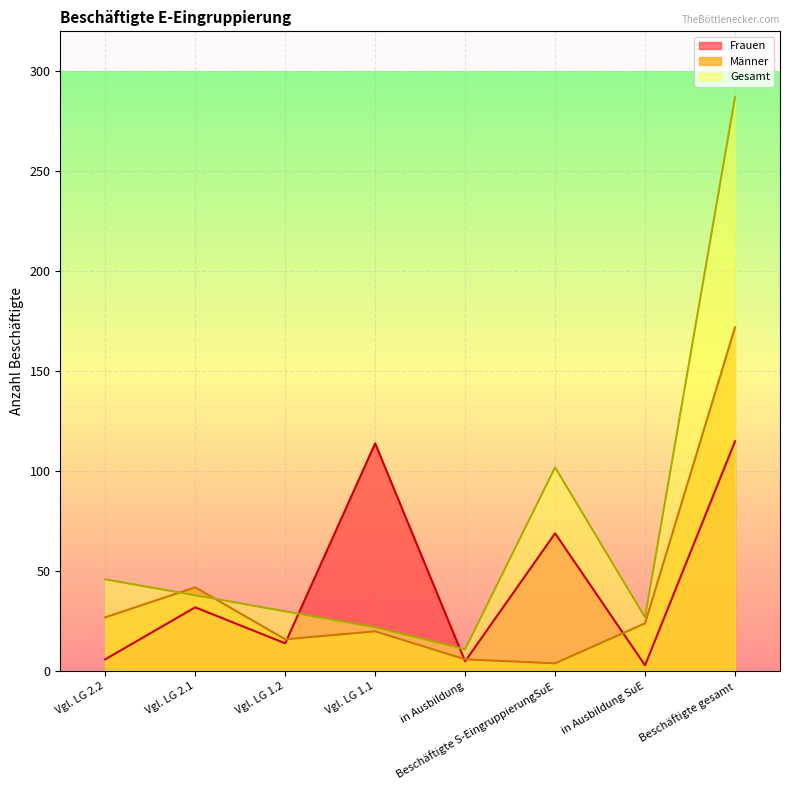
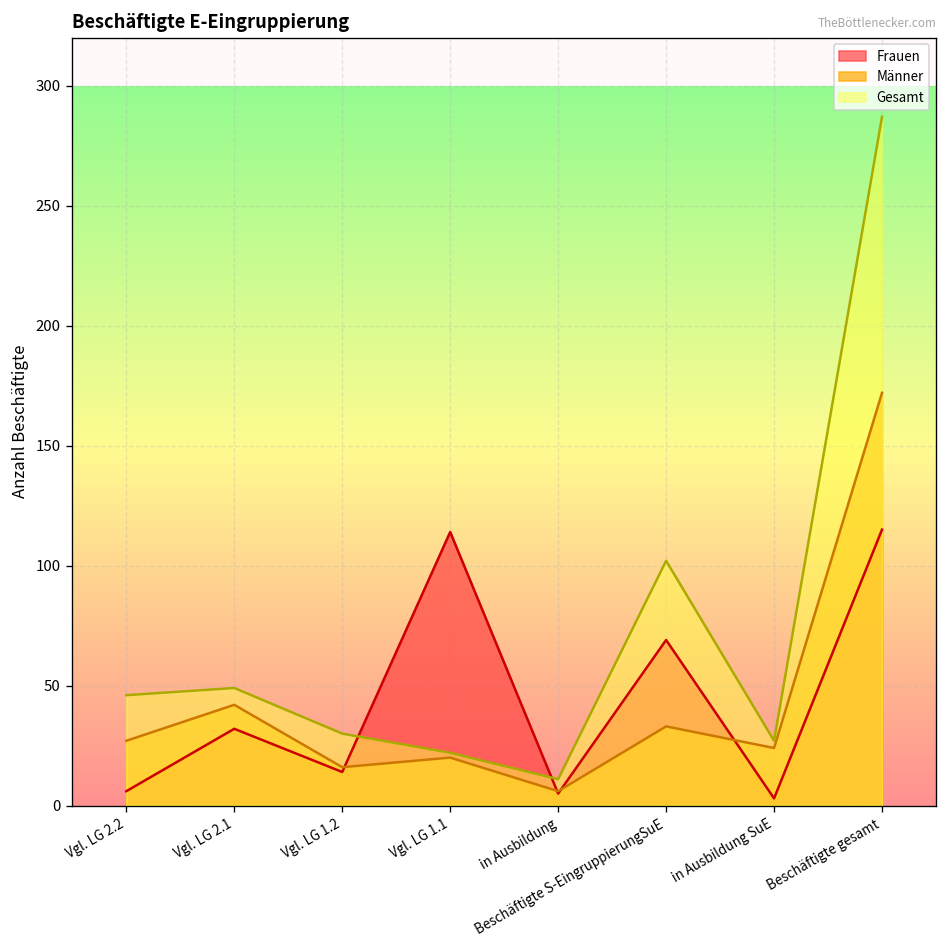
  {
    "Frauen": {
      "Vgl. LG 2.2": 6,
      "Vgl. LG 2.1": 32,
      "Vgl. LG 1.2": 14,
      "Vgl. LG 1.1": 114,
      "Beschäftigte S-EingruppierungSuE": 69,
      "in Ausbildung SuE": 3,
      "Beschäftigte gesamt": 115
    },
    "Männer": {
      "Vgl. LG 2.2": 27,
      "Vgl. LG 2.1": 42,
      "Vgl. LG 1.2": 16,
      "Vgl. LG 1.1": 20,
-     "Beschäftigte S-EingruppierungSuE": 4,
+     "Beschäftigte S-EingruppierungSuE": 33,
      "in Ausbildung SuE": 24,
      "Beschäftigte gesamt": 172
    },
    "Gesamt": {
      "Vgl. LG 2.2": 46,
-     "Vgl. LG 2.1": 38,
+     "Vgl. LG 2.1": 49,
      "Vgl. LG 1.2": 30,
      "Vgl. LG 1.1": 22,
      "in Ausbildung": 11,
      "Beschäftigte S-EingruppierungSuE": 102,
      "in Ausbildung SuE": 27,
      "Beschäftigte gesamt": 287
    }
  }
